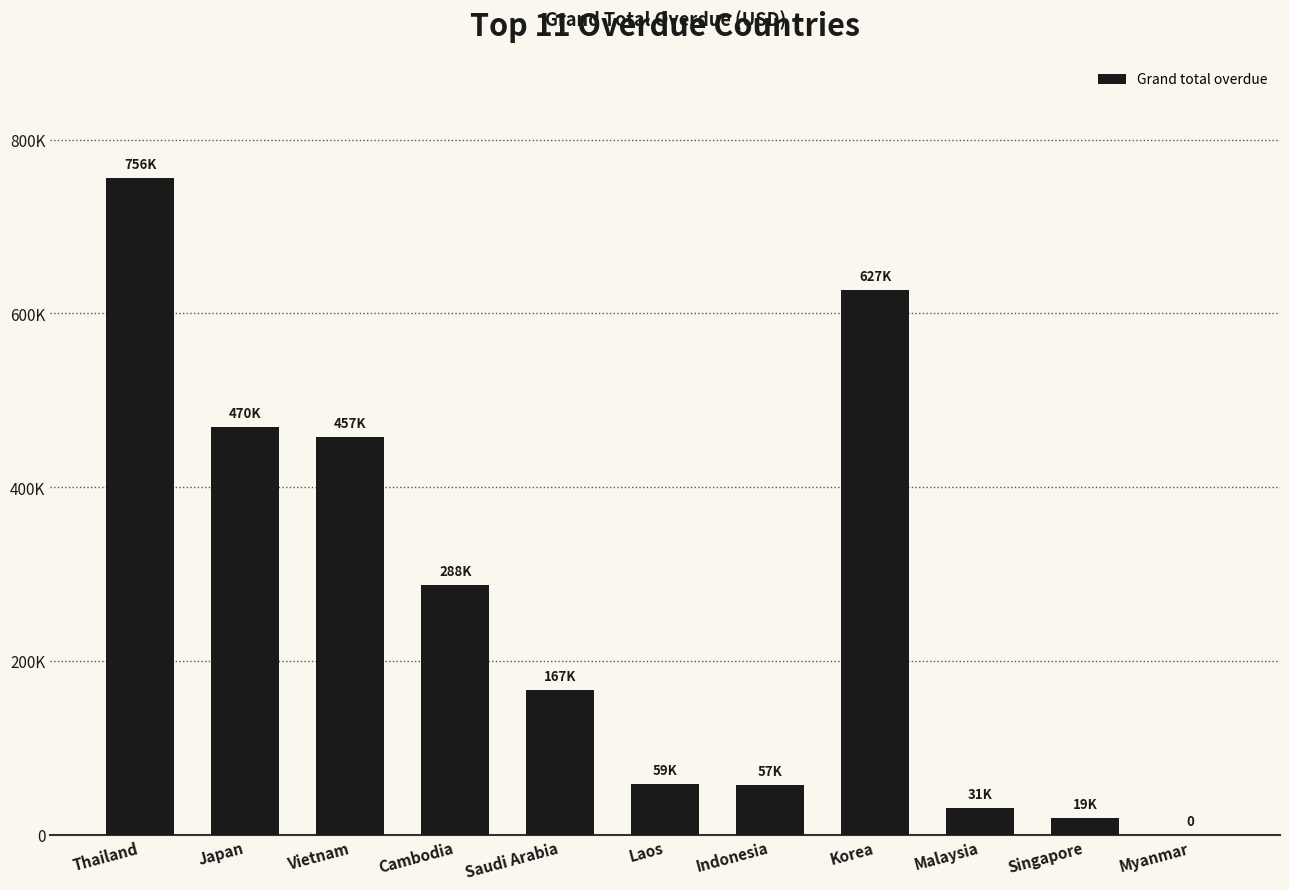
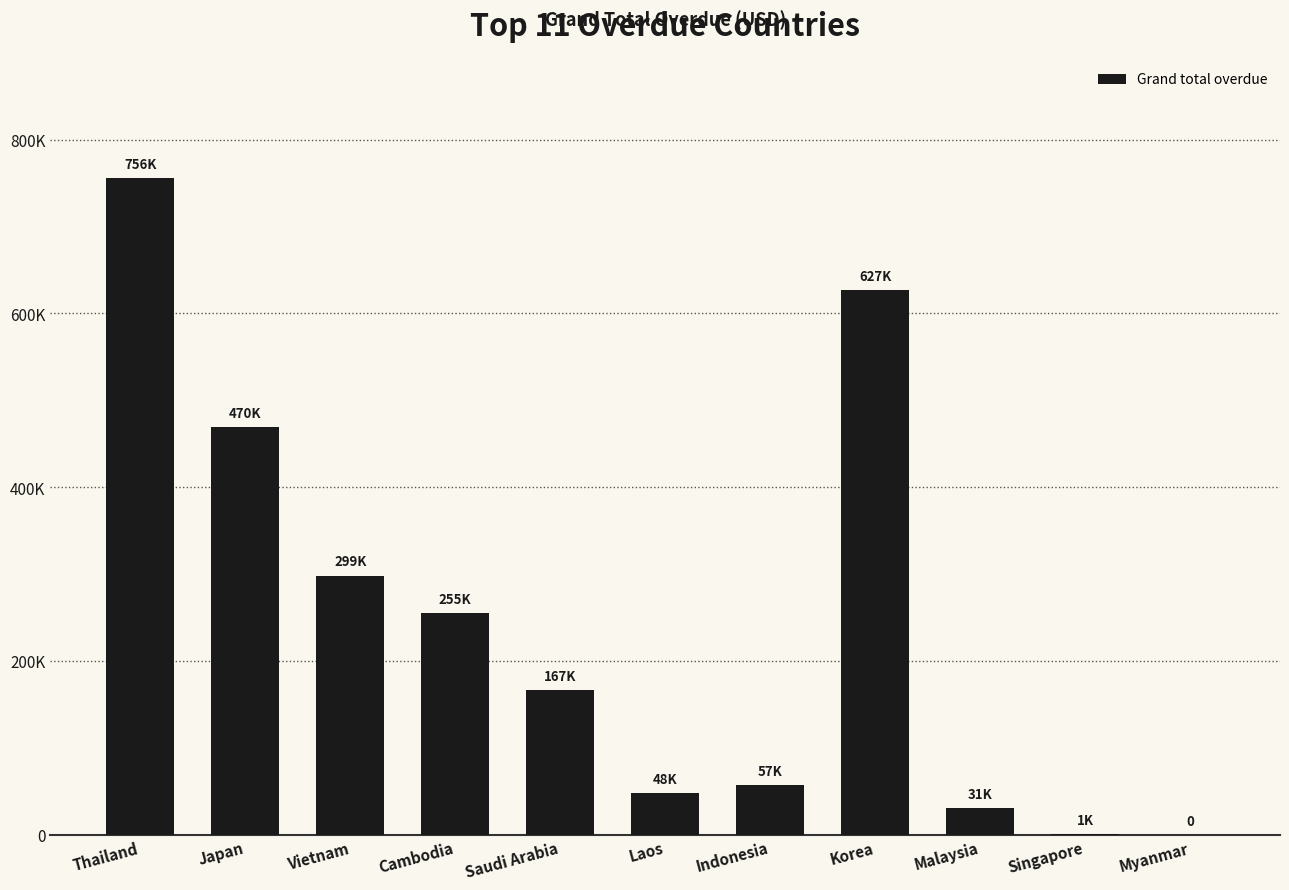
  {
    "Thailand": "756K",
    "Japan": "470K",
-   "Vietnam": "457K",
-   "Cambodia": "288K",
+   "Vietnam": "299K",
+   "Cambodia": "255K",
    "Saudi Arabia": "167K",
-   "Laos": "59K",
+   "Laos": "48K",
    "Indonesia": "57K",
    "Korea": "627K",
    "Malaysia": "31K",
-   "Singapore": "19K",
+   "Singapore": "1K",
    "Myanmar": "0"
  }
